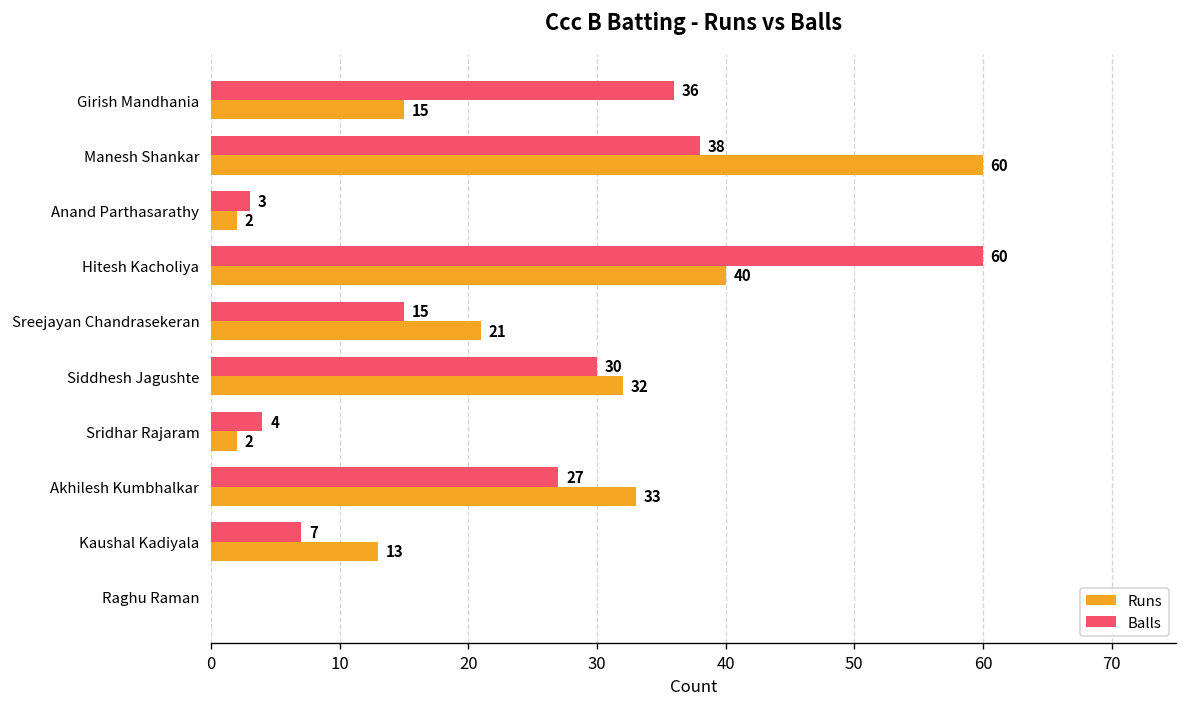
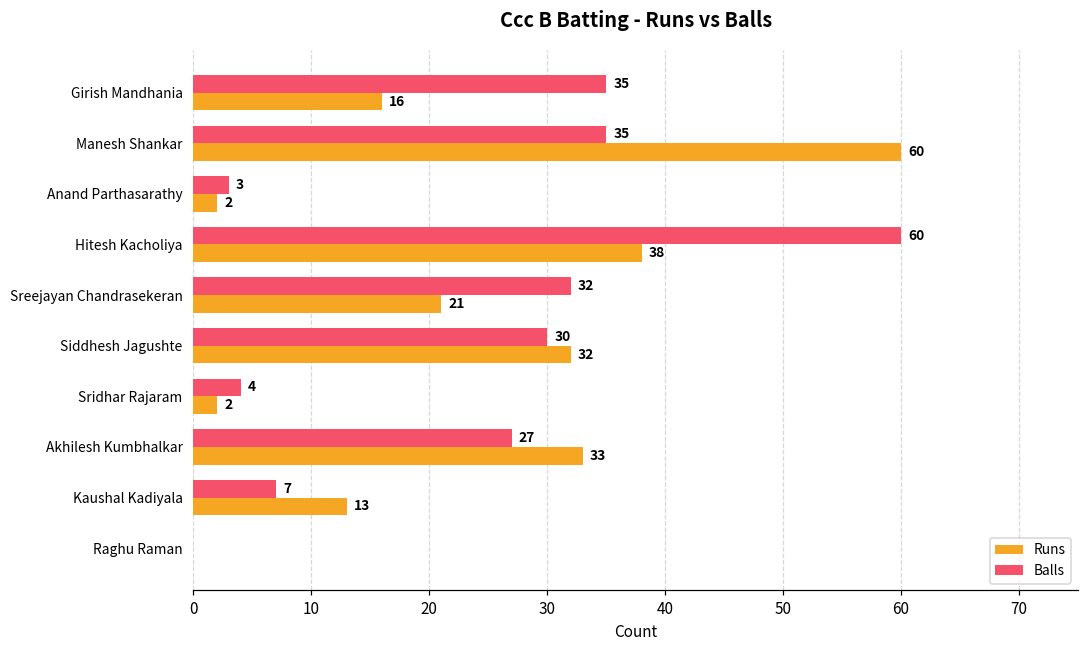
  {
    "Runs": {
-     "Girish Mandhania": 15,
+     "Girish Mandhania": 16,
      "Manesh Shankar": 60,
      "Anand Parthasarathy": 2,
-     "Hitesh Kacholiya": 40,
+     "Hitesh Kacholiya": 38,
      "Sreejayan Chandrasekeran": 21,
      "Siddhesh Jagushte": 32,
      "Sridhar Rajaram": 2,
      "Akhilesh Kumbhalkar": 33,
      "Kaushal Kadiyala": 13
    },
    "Balls": {
-     "Girish Mandhania": 36,
-     "Manesh Shankar": 38,
+     "Girish Mandhania": 35,
+     "Manesh Shankar": 35,
      "Anand Parthasarathy": 3,
      "Hitesh Kacholiya": 60,
-     "Sreejayan Chandrasekeran": 15,
+     "Sreejayan Chandrasekeran": 32,
      "Siddhesh Jagushte": 30,
      "Sridhar Rajaram": 4,
      "Akhilesh Kumbhalkar": 27,
      "Kaushal Kadiyala": 7
    }
  }
